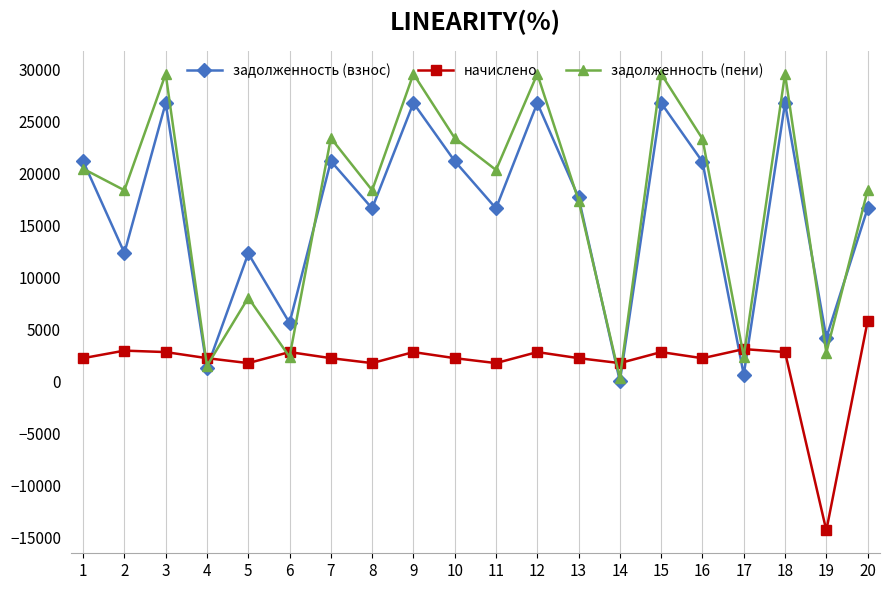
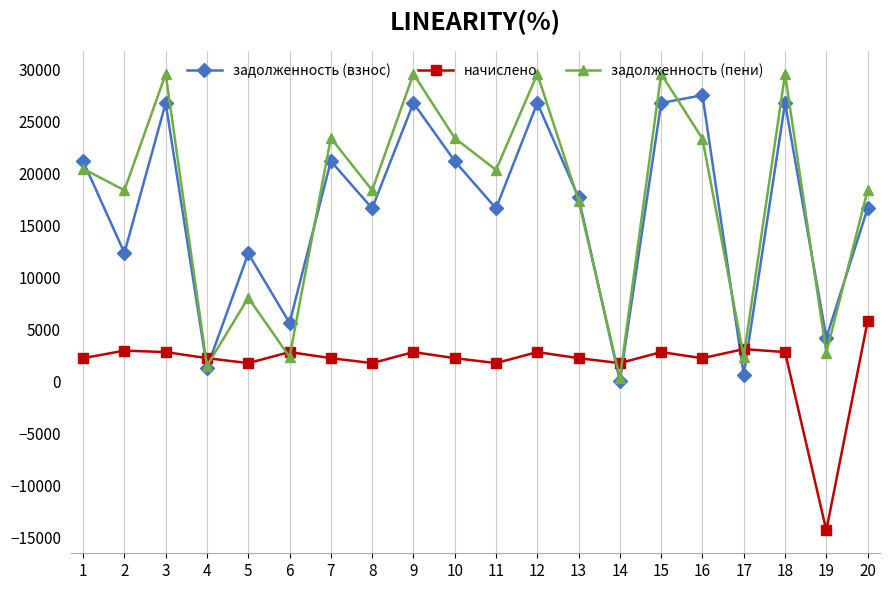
  {
    "задолженность (взнос)": {
      "1": 21200,
      "2": 12300,
      "3": 26800,
      "5": 12300,
      "6": 5600,
      "7": 21200,
      "8": 16600,
      "9": 26800,
      "10": 21200,
      "11": 16600,
      "12": 26800,
      "13": 17700,
      "14": 0,
      "15": 26800,
-     "16": 21100,
+     "16": 27500,
      "17": 600,
      "18": 26800,
      "19": 4200,
      "20": 16600
    },
    "начислено": {
      "1": 2200,
      "2": 2900,
      "3": 2800,
      "4": 2200,
      "5": 1700,
      "6": 2800,
      "7": 2200,
      "8": 1700,
      "9": 2800,
      "10": 2200,
      "11": 1700,
      "12": 2800,
      "13": 2200,
      "14": 1700,
      "15": 2800,
      "16": 2200,
      "17": 3100,
      "18": 2800,
      "19": -14400,
      "20": 5800
    },
    "задолженность (пени)": {
      "1": 20400,
      "2": 18400,
      "3": 29600,
      "5": 8000,
      "6": 2300,
      "7": 23400,
      "8": 18400,
      "9": 29600,
      "10": 23400,
      "11": 20300,
      "12": 29600,
      "13": 17400,
      "14": 300,
      "15": 29600,
      "16": 23300,
      "17": 2400,
      "18": 29600,
      "19": 2700,
      "20": 18400
    }
  }
